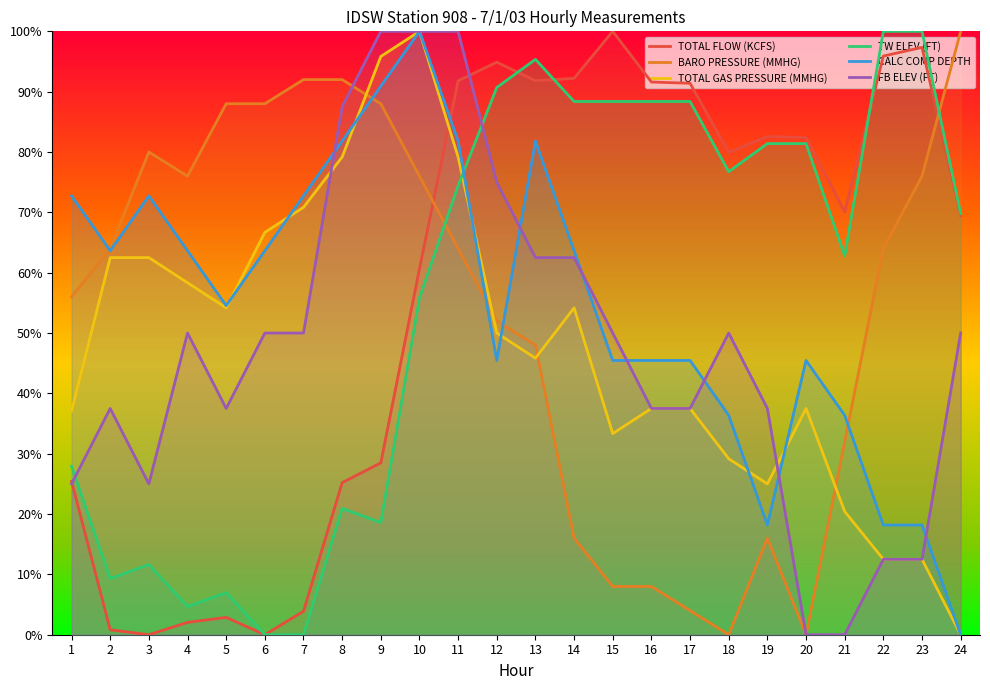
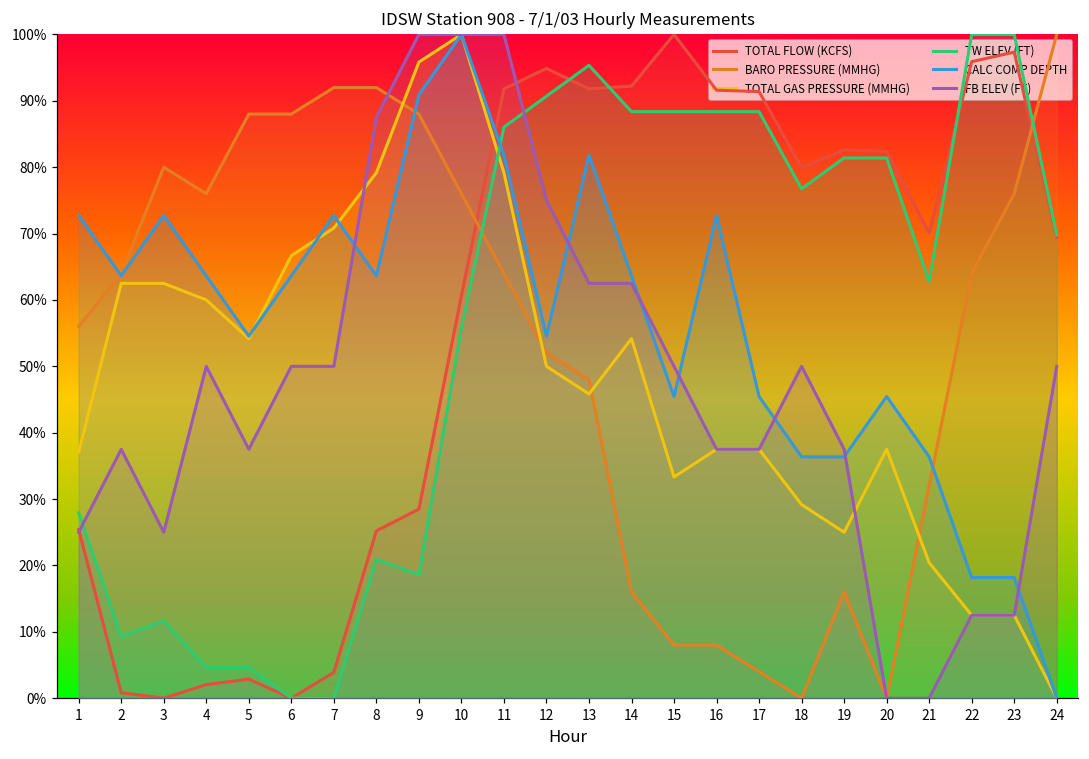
  {
    "TOTAL GAS PRESSURE (MMHG)": {
      "1": "37%",
      "2": "63%",
      "3": "63%",
-     "4": "58%",
+     "4": "60%",
      "6": "67%",
      "7": "71%",
      "8": "79%",
      "9": "96%",
      "11": "79%",
      "12": "50%",
      "13": "46%",
      "14": "54%",
      "15": "33%",
      "18": "29%",
      "19": "25%",
      "20": "38%",
      "21": "20%"
    },
    "TW ELEV (FT)": {
      "1": "28%",
      "2": "9%",
      "3": "12%",
      "4": "5%",
-     "5": "7%",
+     "5": "5%",
      "7": "0%",
      "8": "21%",
      "9": "19%",
      "10": "56%",
-     "11": "74%",
+     "11": "86%",
      "12": "91%",
      "13": "95%",
      "14": "88%",
      "15": "88%",
      "16": "88%",
      "17": "88%",
      "18": "77%",
      "19": "81%",
      "20": "81%",
      "21": "63%",
      "22": "100%",
      "23": "100%"
    },
    "CALC COMP DEPTH": {
      "1": "73%",
      "3": "73%",
      "4": "64%",
      "6": "64%",
      "7": "73%",
-     "8": "82%",
+     "8": "64%",
      "9": "91%",
      "11": "82%",
-     "12": "45%",
+     "12": "55%",
      "13": "82%",
      "14": "64%",
      "15": "45%",
-     "16": "45%",
+     "16": "73%",
      "17": "45%",
      "18": "36%",
-     "19": "18%",
+     "19": "36%",
      "20": "45%",
      "21": "36%",
      "22": "18%",
      "23": "18%"
    },
    "FB ELEV (FT)": {
      "2": "38%",
      "3": "25%",
      "4": "50%",
      "5": "38%",
      "6": "50%",
      "7": "50%",
      "8": "87%",
      "9": "100%",
      "11": "100%",
      "12": "75%",
      "13": "62%",
      "14": "62%",
      "15": "50%",
      "18": "50%",
      "19": "38%",
      "21": "0%",
      "24": "50%"
    }
  }
